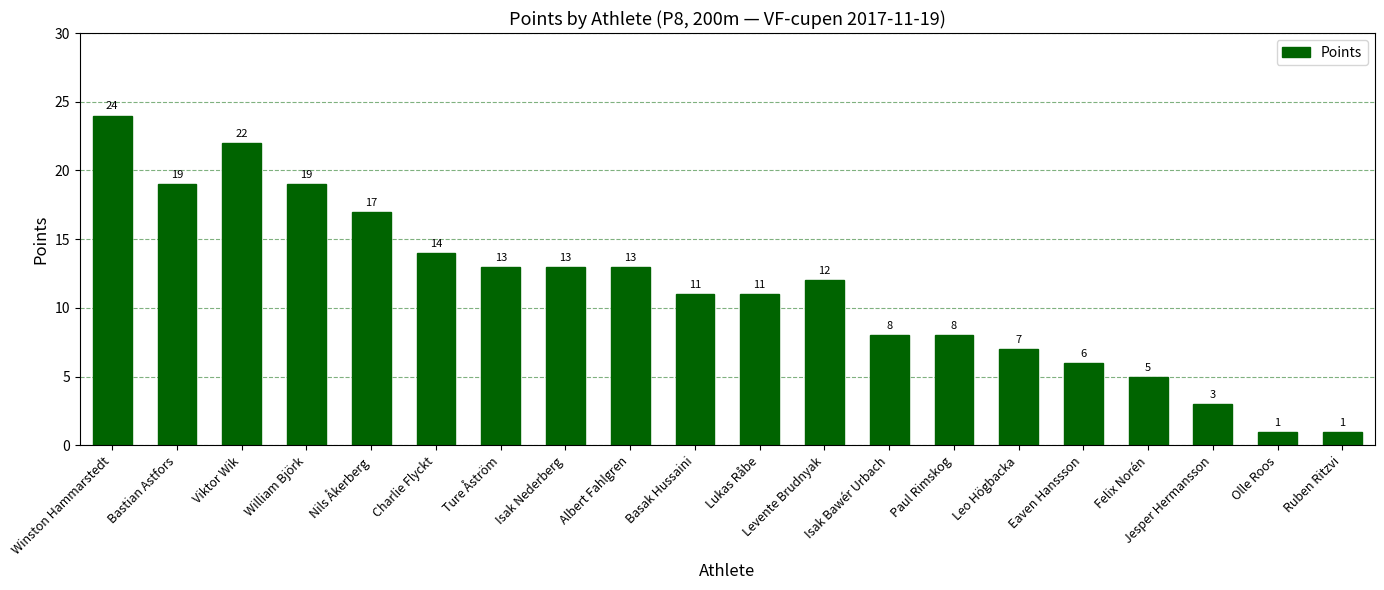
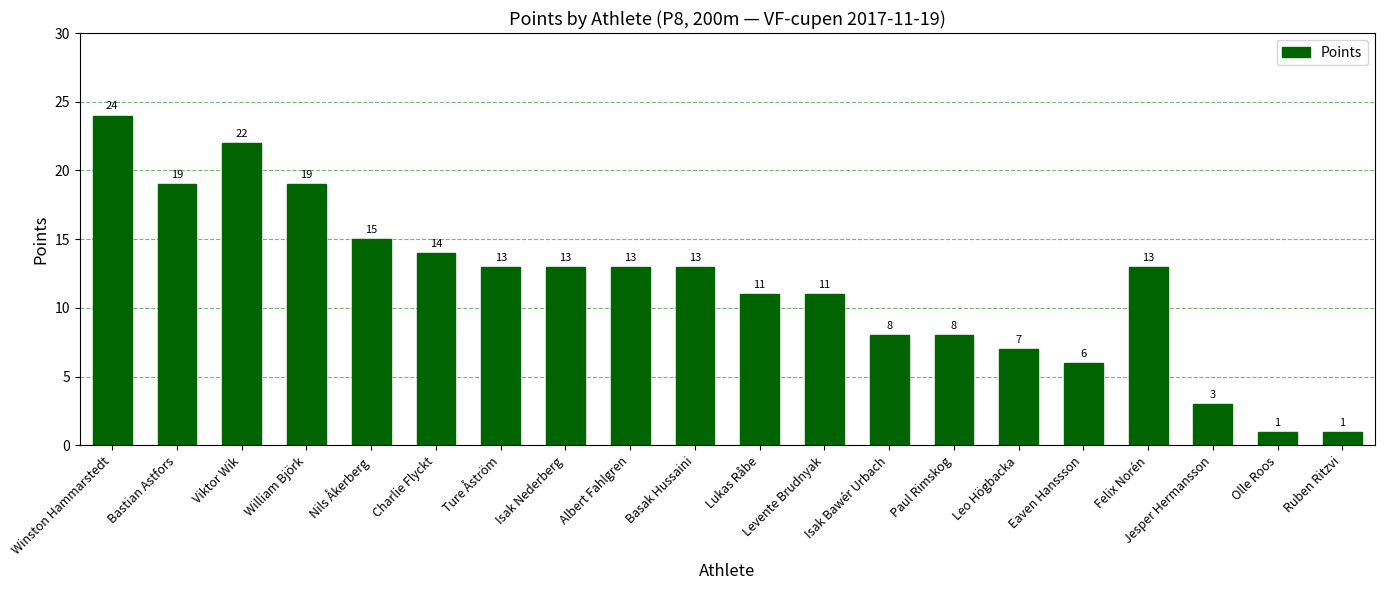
  {
    "Winston Hammarstedt": 24,
    "Bastian Astfors": 19,
    "Viktor Wik": 22,
    "William Björk": 19,
-   "Nils Åkerberg": 17,
+   "Nils Åkerberg": 15,
    "Charlie Flyckt": 14,
    "Ture Åström": 13,
    "Isak Nederberg": 13,
    "Albert Fahlgren": 13,
-   "Basak Hussaini": 11,
+   "Basak Hussaini": 13,
    "Lukas Råbe": 11,
-   "Levente Brudnyak": 12,
+   "Levente Brudnyak": 11,
    "Isak Bawér Urbach": 8,
    "Paul Rimskog": 8,
    "Leo Högbacka": 7,
    "Eaven Hanssson": 6,
-   "Felix Norén": 5,
+   "Felix Norén": 13,
    "Jesper Hermansson": 3,
    "Olle Roos": 1,
    "Ruben Ritzvi": 1
  }
